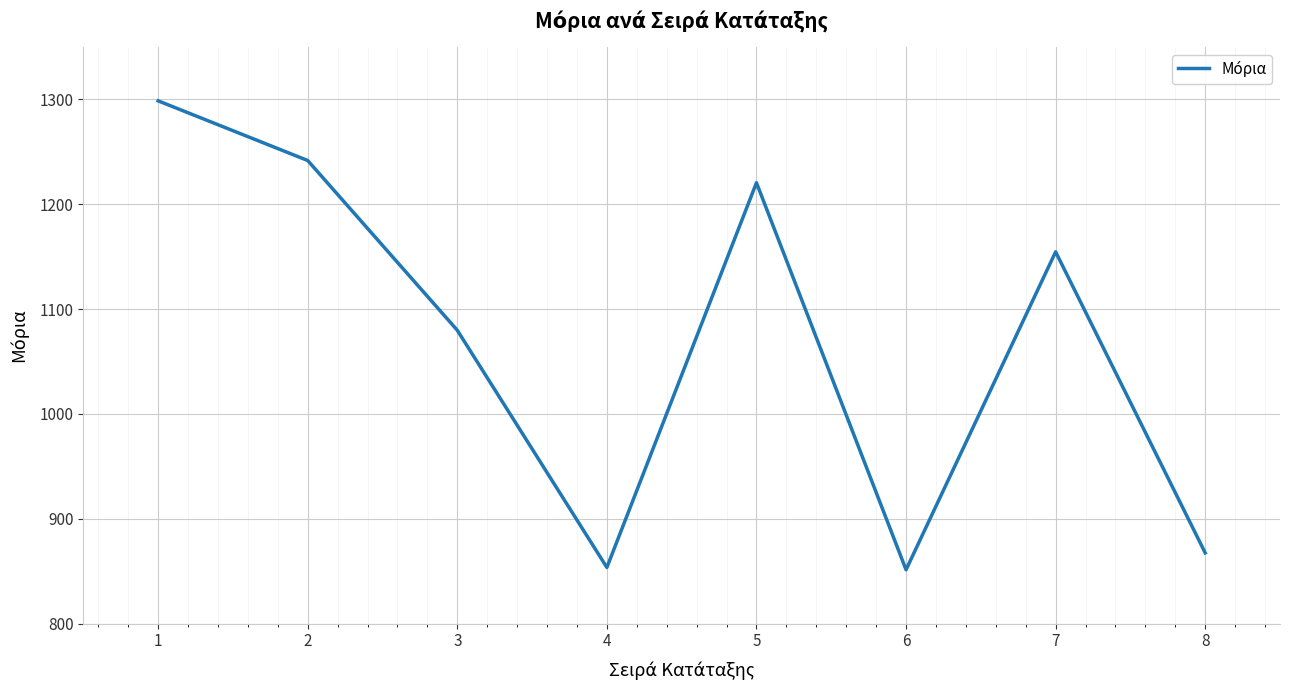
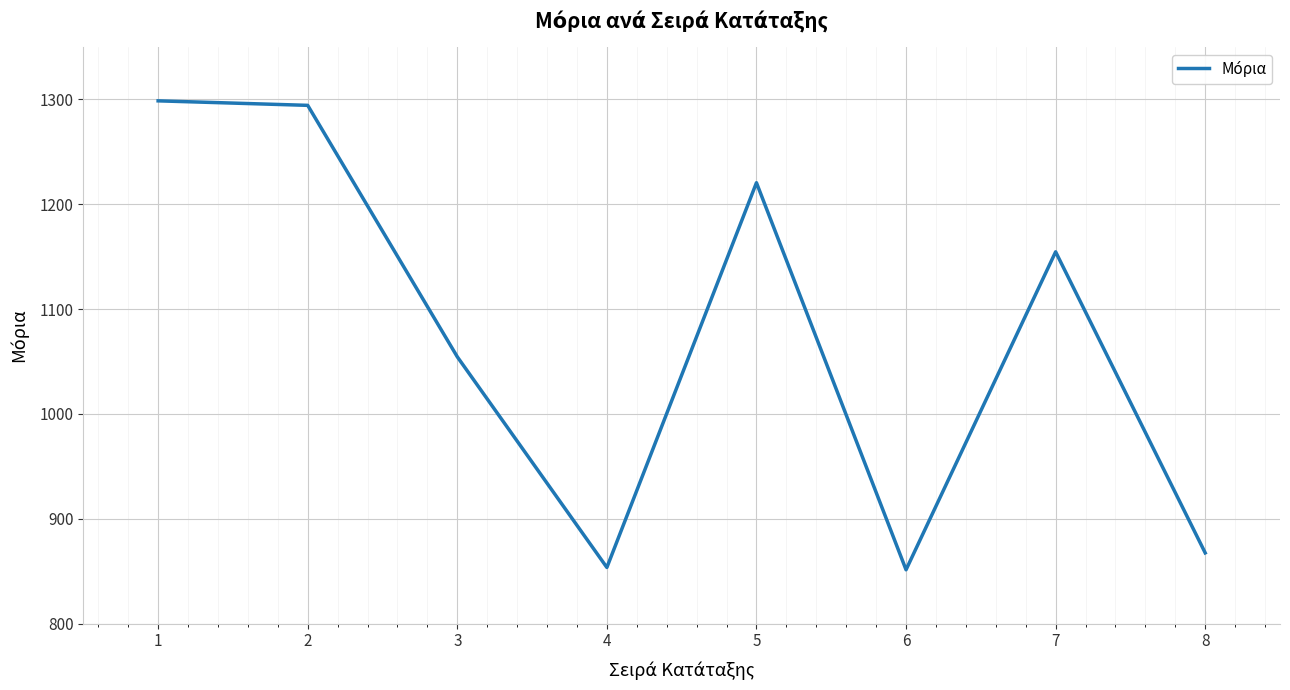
  {
    "1": 1299,
-   "2": 1242,
-   "3": 1080,
+   "2": 1294,
+   "3": 1055,
    "4": 854,
    "5": 1221,
    "6": 851,
    "7": 1155,
    "8": 868
  }
